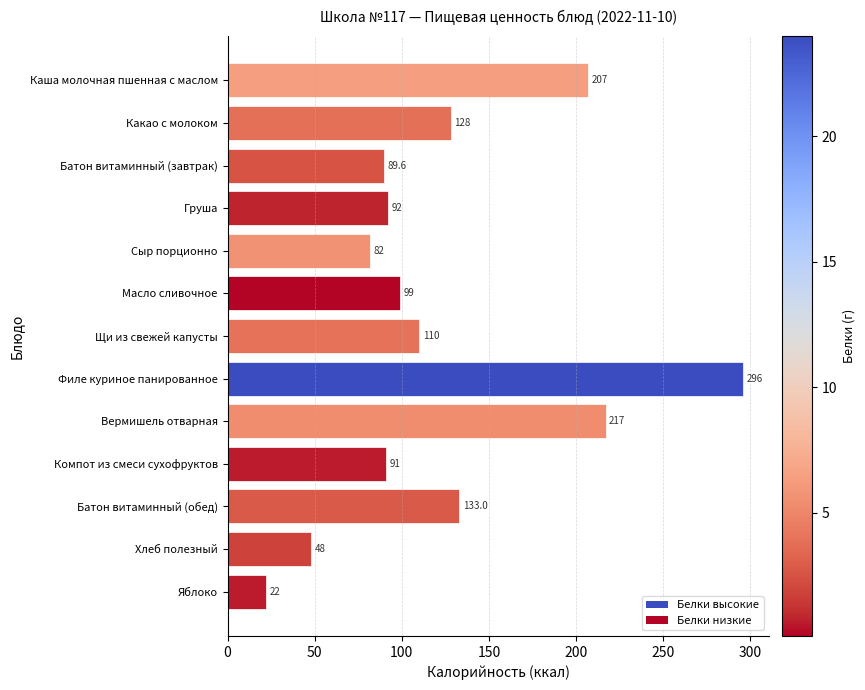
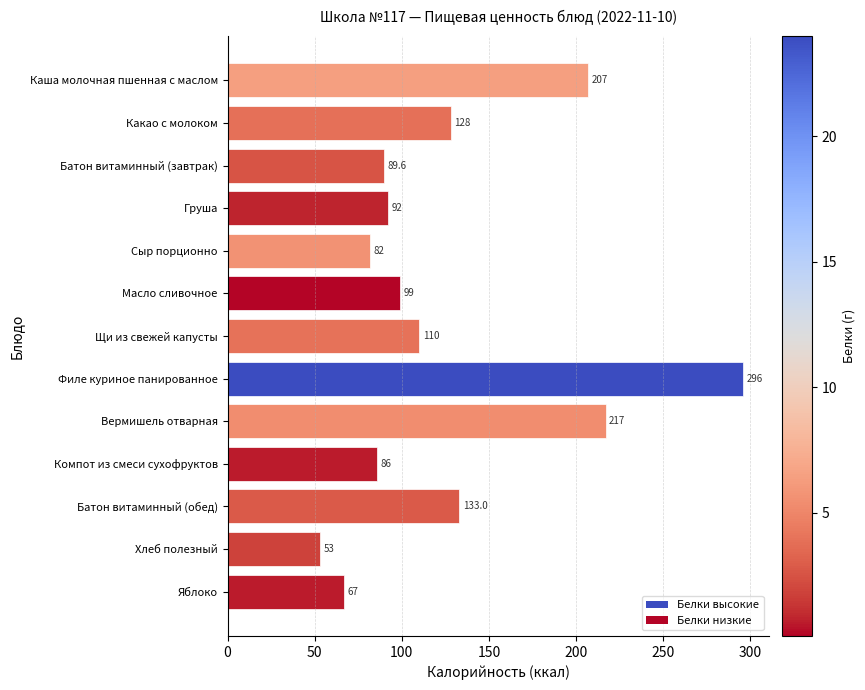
  {
    "Каша молочная пшенная с маслом": 207,
    "Какао с молоком": 128,
    "Батон витаминный (завтрак)": 89.6,
    "Груша": 92,
    "Сыр порционно": 82,
    "Масло сливочное": 99,
    "Щи из свежей капусты": 110,
    "Филе куриное панированное": 296,
    "Вермишель отварная": 217,
-   "Компот из смеси сухофруктов": 91,
+   "Компот из смеси сухофруктов": 86,
    "Батон витаминный (обед)": 133.0,
-   "Хлеб полезный": 48,
-   "Яблоко": 22
+   "Хлеб полезный": 53,
+   "Яблоко": 67
  }
